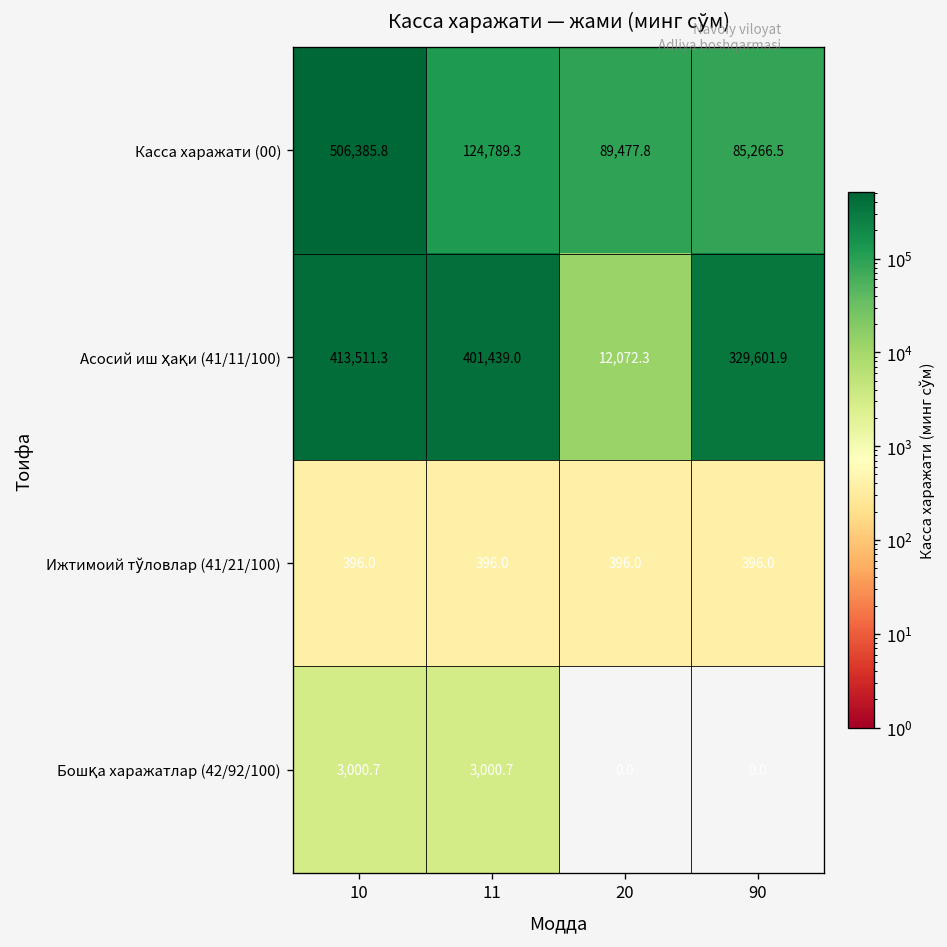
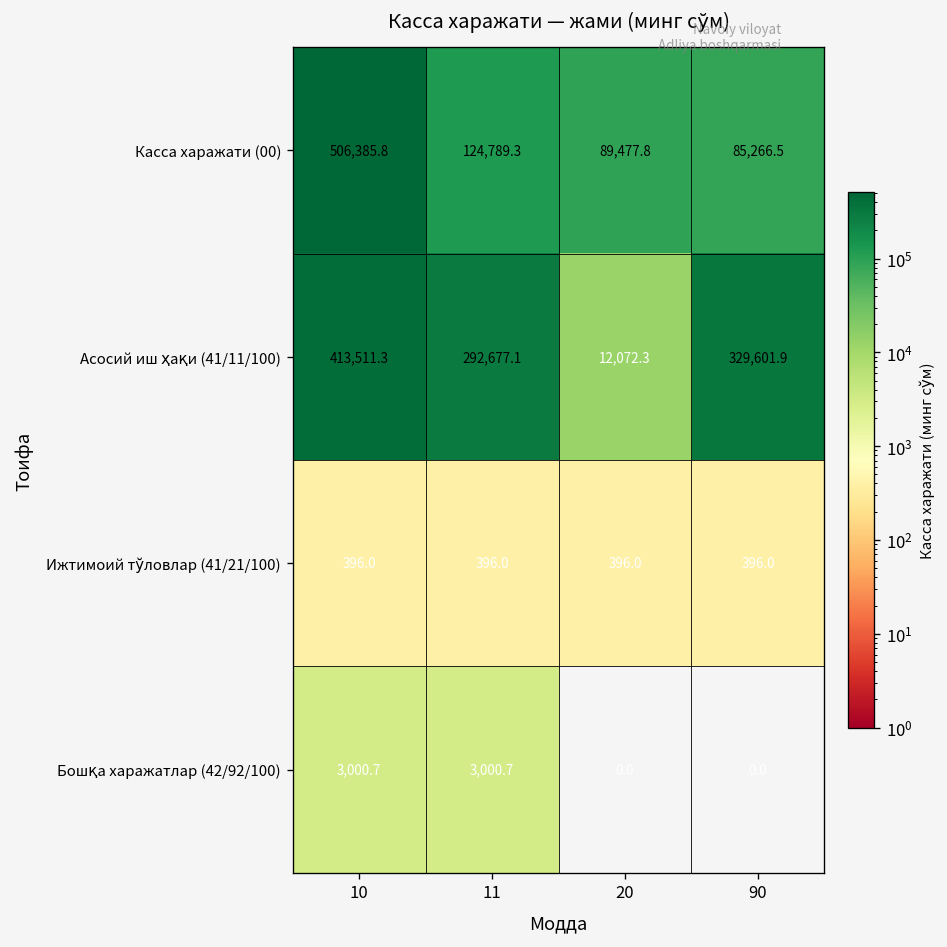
  {
    "Касса харажати (00)": {
      "10": "506,385.8",
      "11": "124,789.3",
      "20": "89,477.8",
      "90": "85,266.5"
    },
    "Асосий иш ҳақи (41/11/100)": {
      "10": "413,511.3",
-     "11": "401,439.0",
+     "11": "292,677.1",
      "20": "12,072.3",
      "90": "329,601.9"
    },
    "Ижтимоий тўловлар (41/21/100)": {
      "10": "396.0",
      "11": "396.0",
      "20": "396.0",
      "90": "396.0"
    },
    "Бошқа харажатлар (42/92/100)": {
      "10": "3,000.7",
      "11": "3,000.7"
    }
  }
